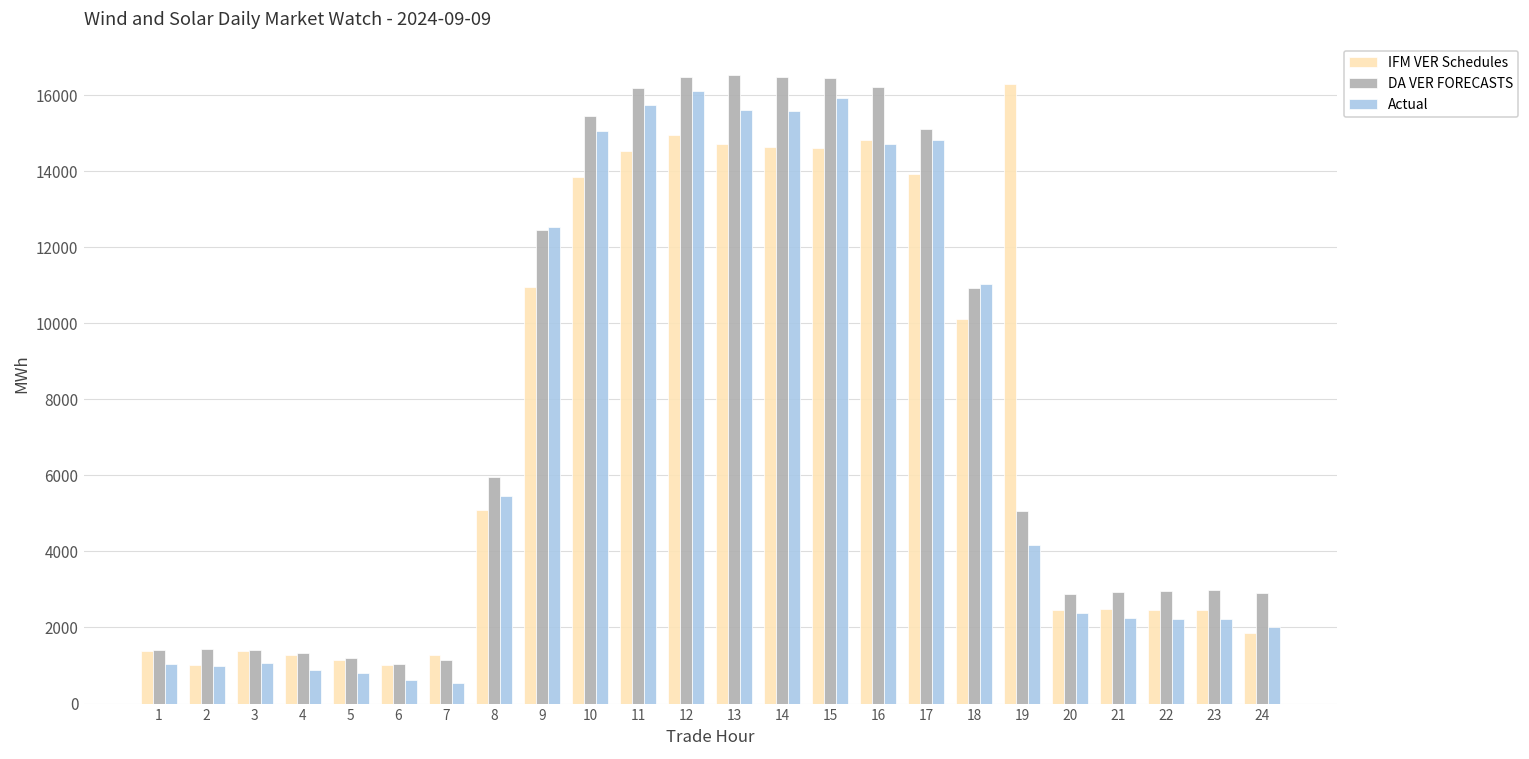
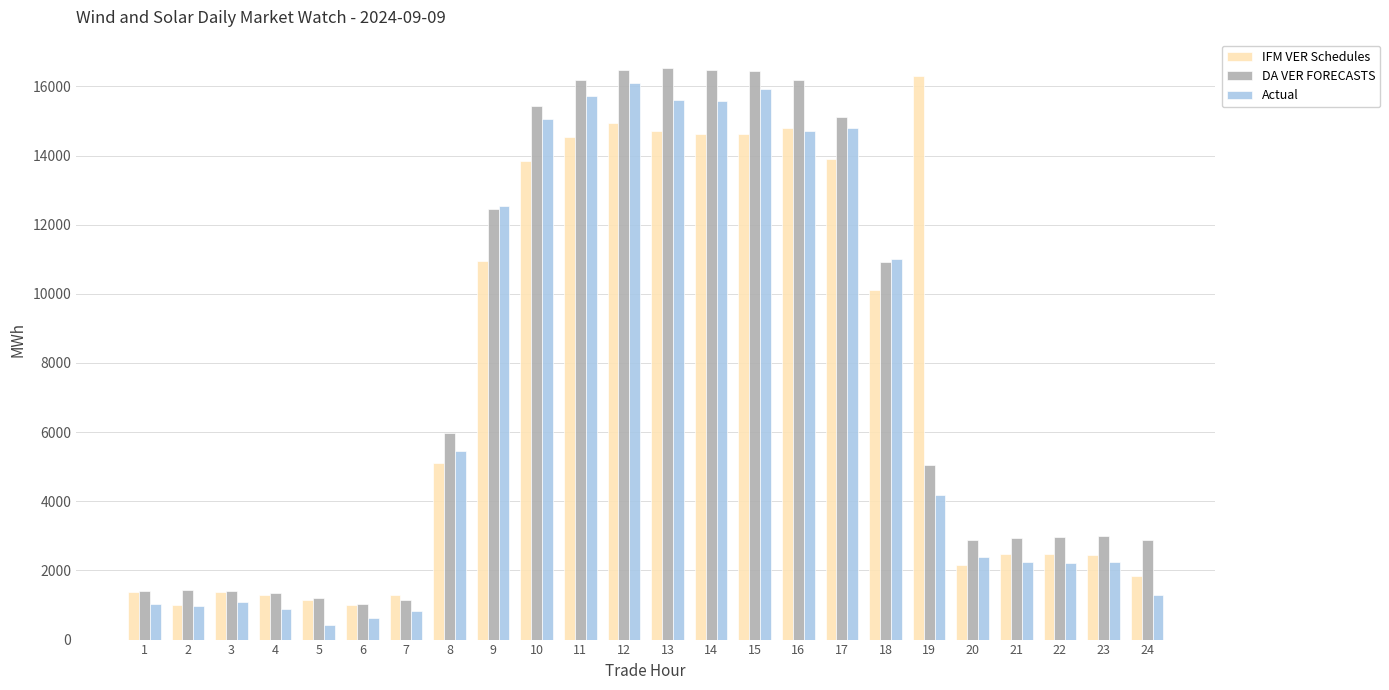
  {
    "IFM VER Schedules": {
      "1": 1400,
      "2": 1000,
      "3": 1400,
      "4": 1300,
      "5": 1100,
      "6": 1000,
      "7": 1300,
      "8": 5100,
      "9": 11000,
      "10": 13800,
      "11": 14500,
      "12": 14900,
      "13": 14700,
      "14": 14600,
      "15": 14600,
      "16": 14800,
      "17": 13900,
      "18": 10100,
      "19": 16300,
-     "20": 2400,
+     "20": 2100,
      "21": 2500,
      "22": 2500,
      "23": 2500,
      "24": 1800
    },
    "DA VER FORECASTS": {
      "1": 1400,
      "2": 1400,
      "3": 1400,
      "4": 1300,
      "5": 1200,
      "6": 1000,
      "7": 1100,
      "8": 6000,
      "9": 12400,
      "10": 15400,
      "11": 16200,
      "12": 16500,
      "13": 16500,
      "14": 16500,
      "15": 16400,
      "16": 16200,
      "17": 15100,
      "18": 10900,
      "19": 5100,
      "20": 2900,
      "21": 2900,
      "22": 3000,
      "23": 3000,
      "24": 2900
    },
    "Actual": {
      "1": 1000,
      "2": 1000,
      "3": 1100,
      "4": 900,
-     "5": 800,
+     "5": 400,
      "6": 600,
-     "7": 500,
+     "7": 800,
      "8": 5400,
      "9": 12500,
      "10": 15100,
      "11": 15700,
      "12": 16100,
      "13": 15600,
      "14": 15600,
      "15": 15900,
      "16": 14700,
      "17": 14800,
      "18": 11000,
      "19": 4200,
      "20": 2400,
      "21": 2300,
      "22": 2200,
      "23": 2200,
-     "24": 2000
+     "24": 1300
    }
  }
